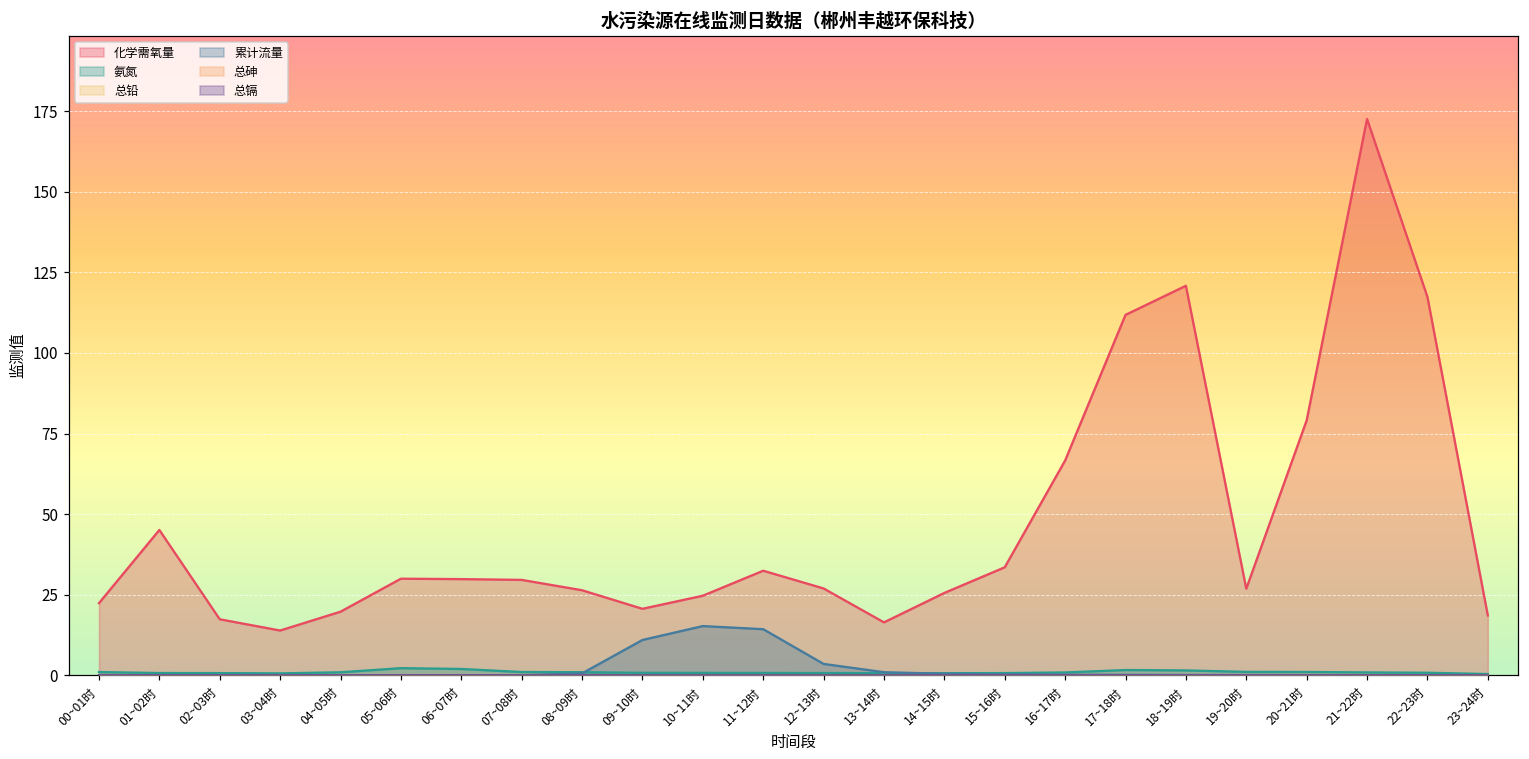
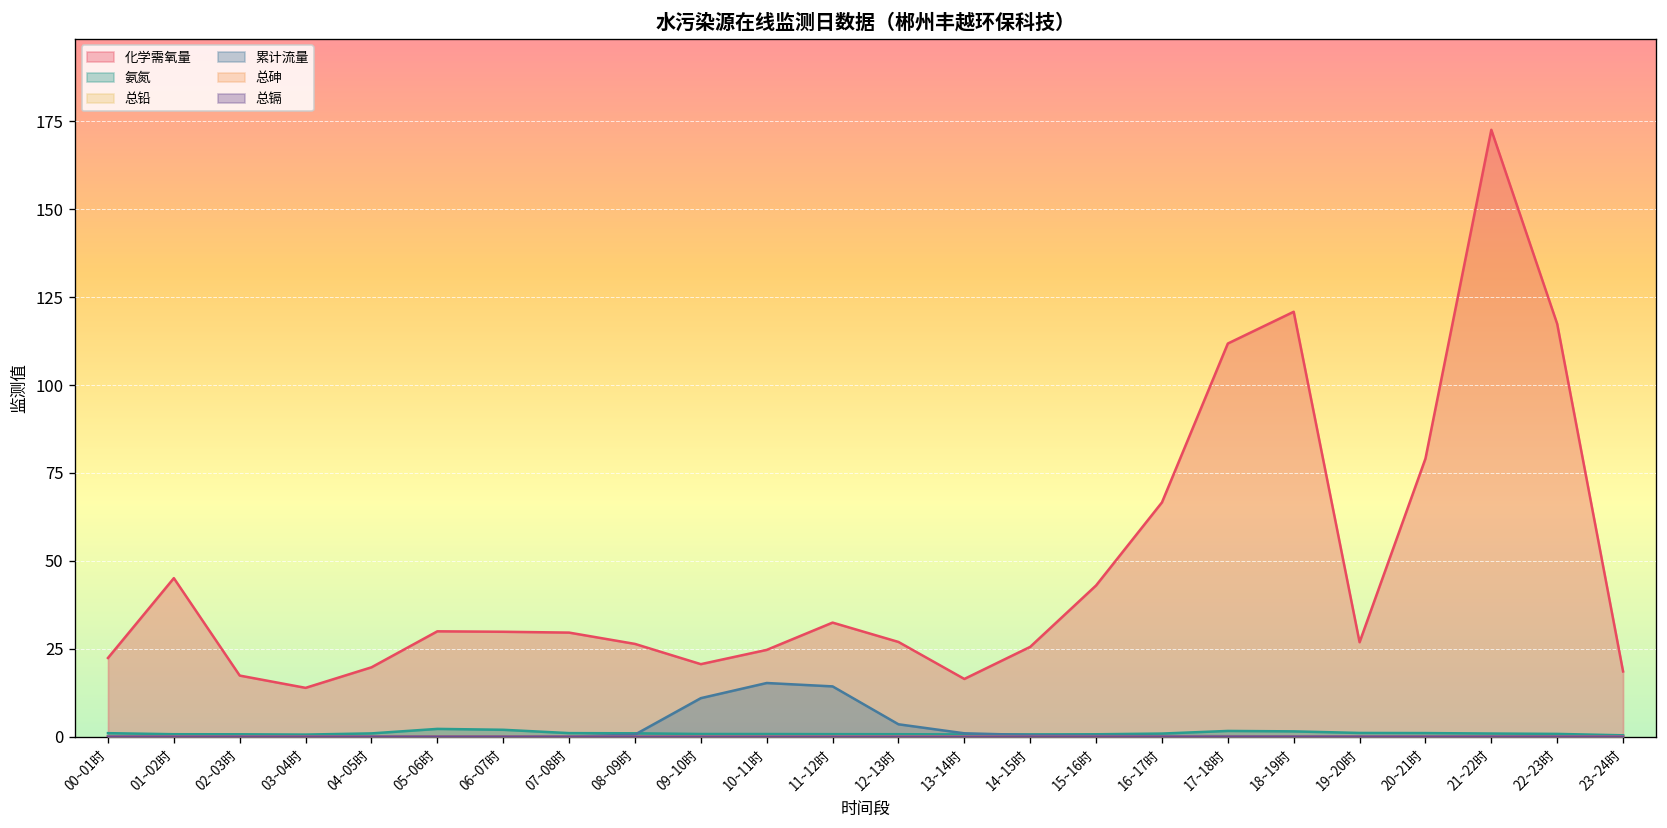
  {
    "化学需氧量": {
      "00~01时": 22,
      "01~02时": 45,
      "02~03时": 17,
      "03~04时": 14,
      "04~05时": 20,
      "05~06时": 30,
      "06~07时": 30,
      "07~08时": 30,
      "08~09时": 26,
      "09~10时": 21,
      "10~11时": 25,
      "11~12时": 32,
      "12~13时": 27,
      "13~14时": 16,
      "14~15时": 26,
-     "15~16时": 34,
+     "15~16时": 43,
      "16~17时": 67,
      "17~18时": 112,
      "18~19时": 121,
      "19~20时": 27,
      "20~21时": 79,
      "21~22时": 173,
      "22~23时": 117,
      "23~24时": 19
    }
  }
